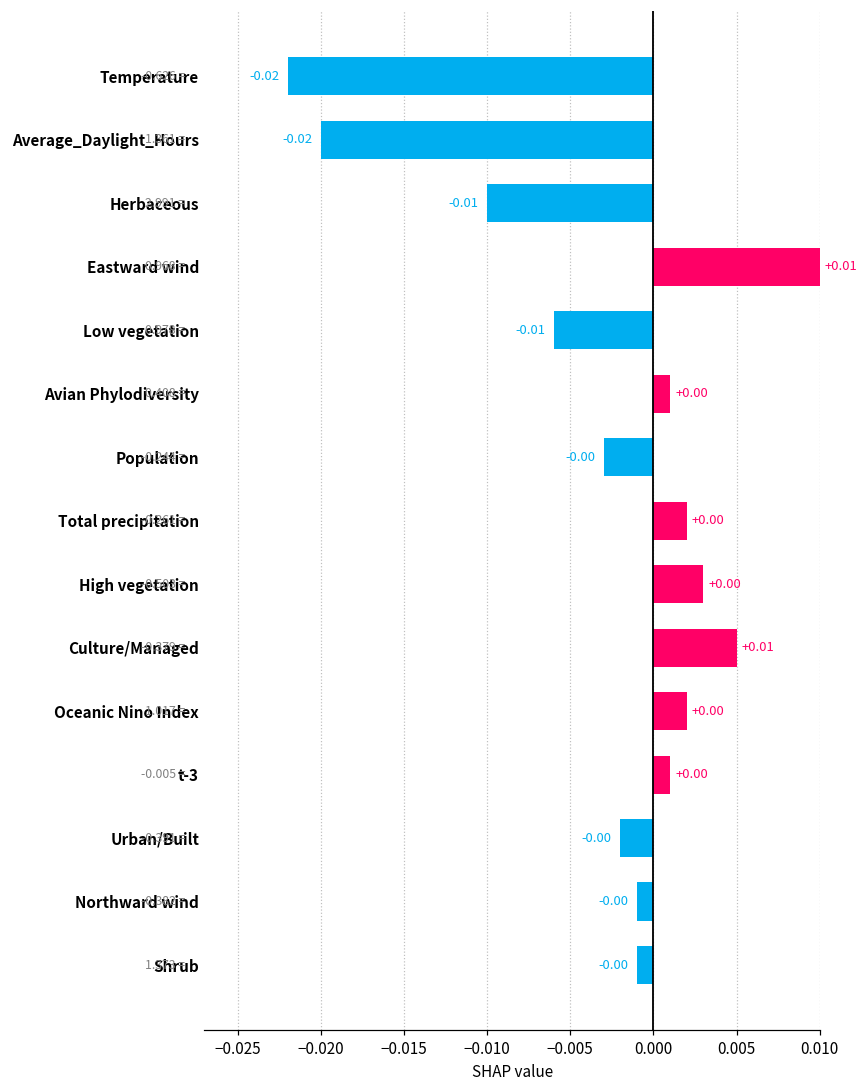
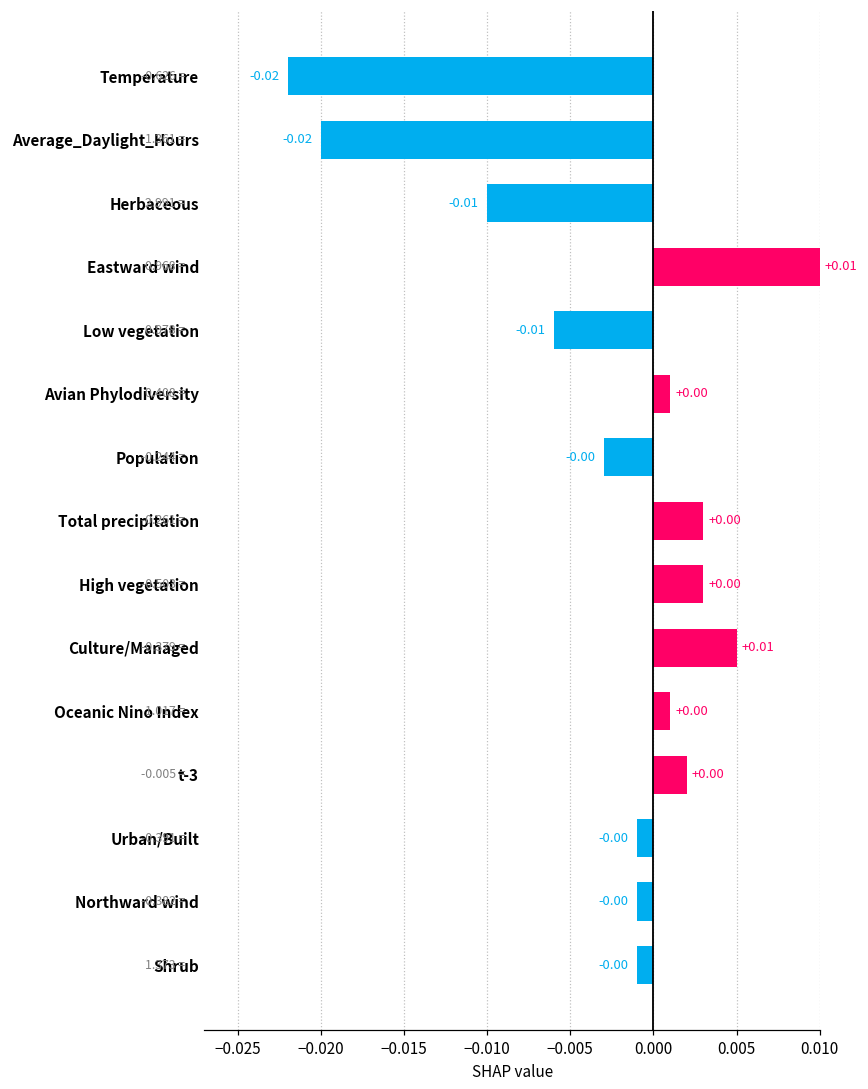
  {
-   "Total precipitation": 0.002,
-   "Oceanic Nino Index": 0.002,
-   "t-3": 0.001,
-   "Urban/Built": -0.002
+   "Total precipitation": 0.003,
+   "Oceanic Nino Index": 0.001,
+   "t-3": 0.002,
+   "Urban/Built": -0.001
  }
